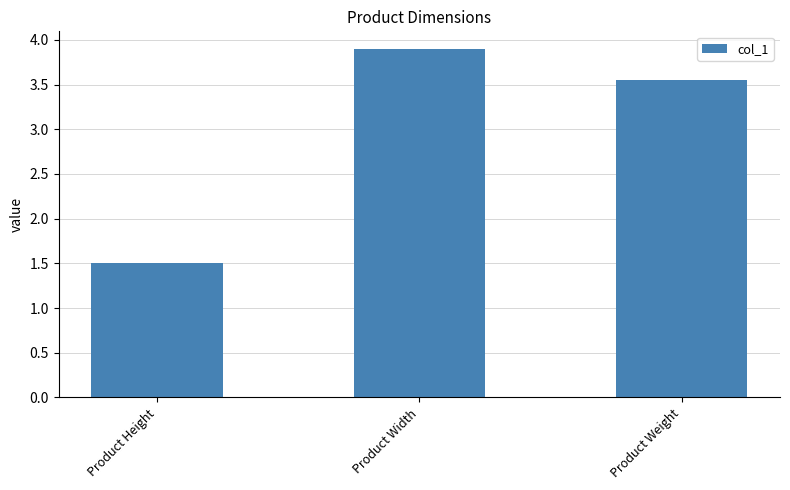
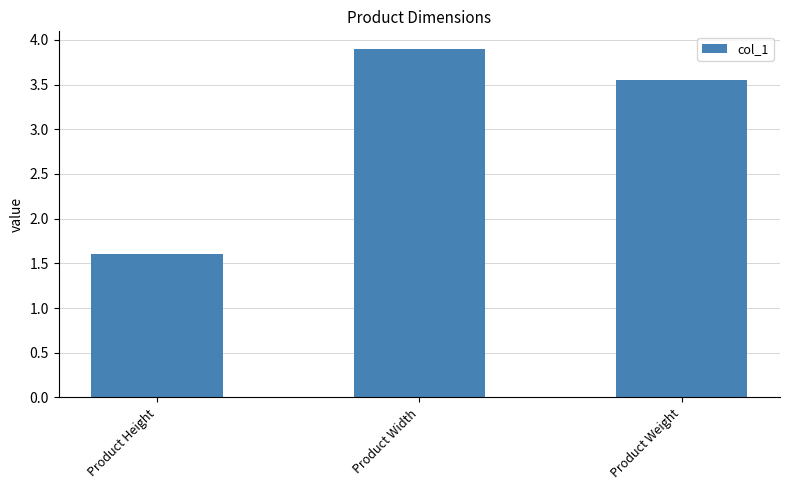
  {
-   "Product Height": 1.5,
+   "Product Height": 1.6,
    "Product Width": 3.9,
    "Product Weight": 3.6
  }
